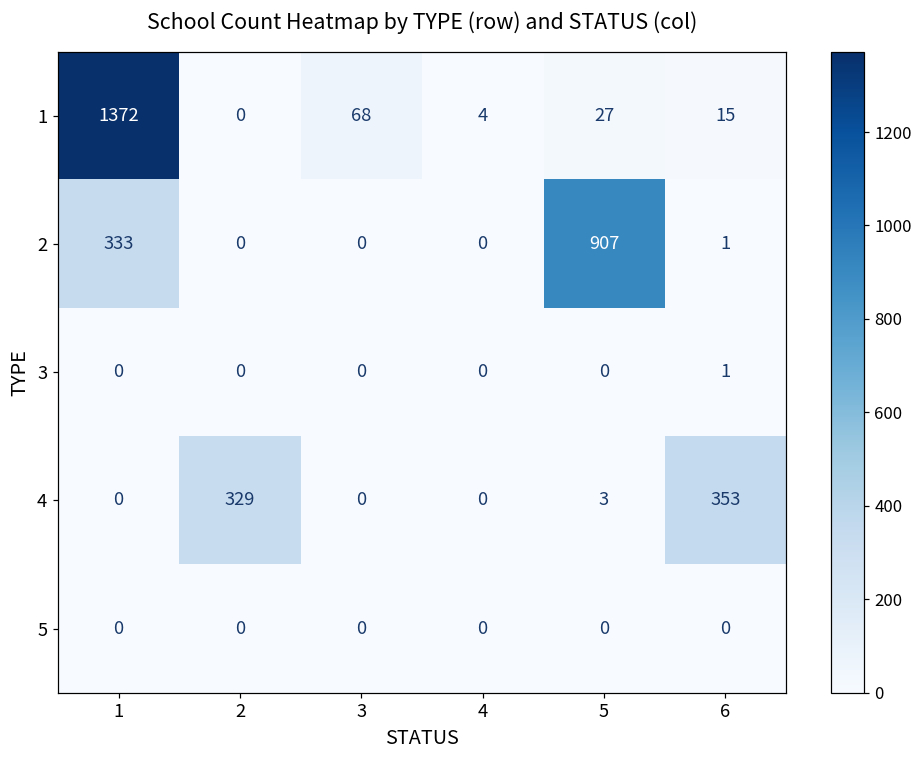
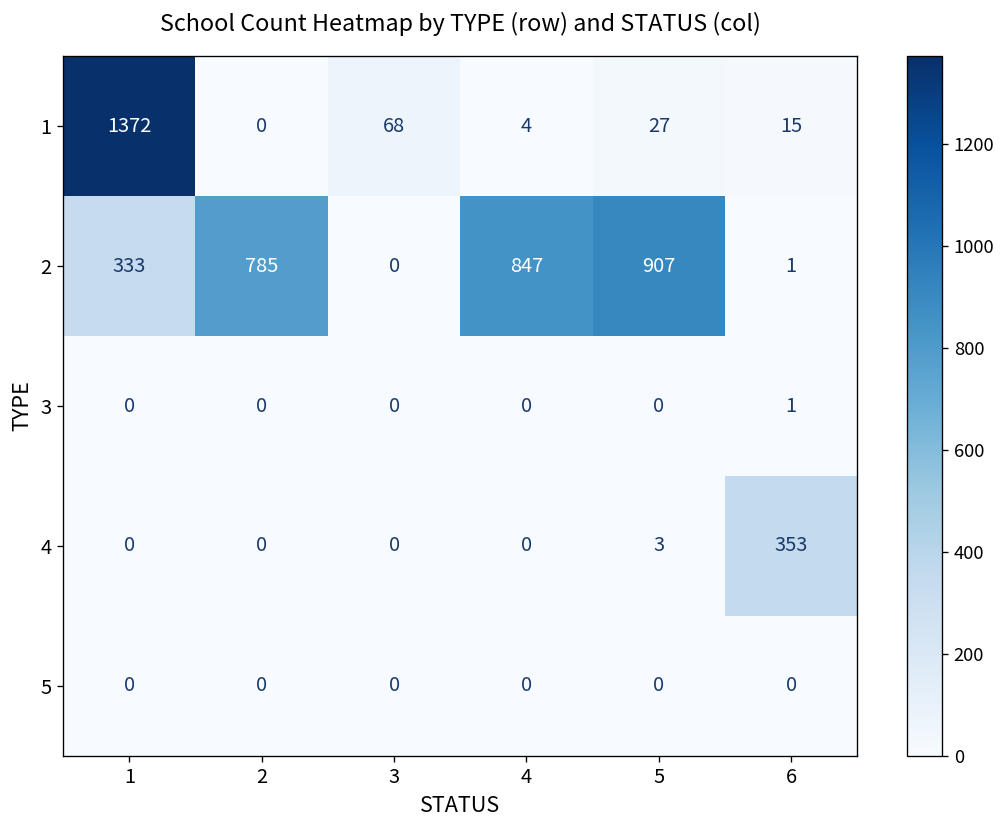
  {
    "1": {
      "1": 1372,
      "2": 0,
      "3": 68,
      "4": 4,
      "5": 27,
      "6": 15
    },
    "2": {
      "1": 333,
-     "2": 0,
+     "2": 785,
      "3": 0,
-     "4": 0,
+     "4": 847,
      "5": 907,
      "6": 1
    },
    "3": {
      "1": 0,
      "2": 0,
      "3": 0,
      "4": 0,
      "5": 0,
      "6": 1
    },
    "4": {
      "1": 0,
-     "2": 329,
+     "2": 0,
      "3": 0,
      "4": 0,
      "5": 3,
      "6": 353
    },
    "5": {
      "1": 0,
      "2": 0,
      "3": 0,
      "4": 0,
      "5": 0,
      "6": 0
    }
  }
